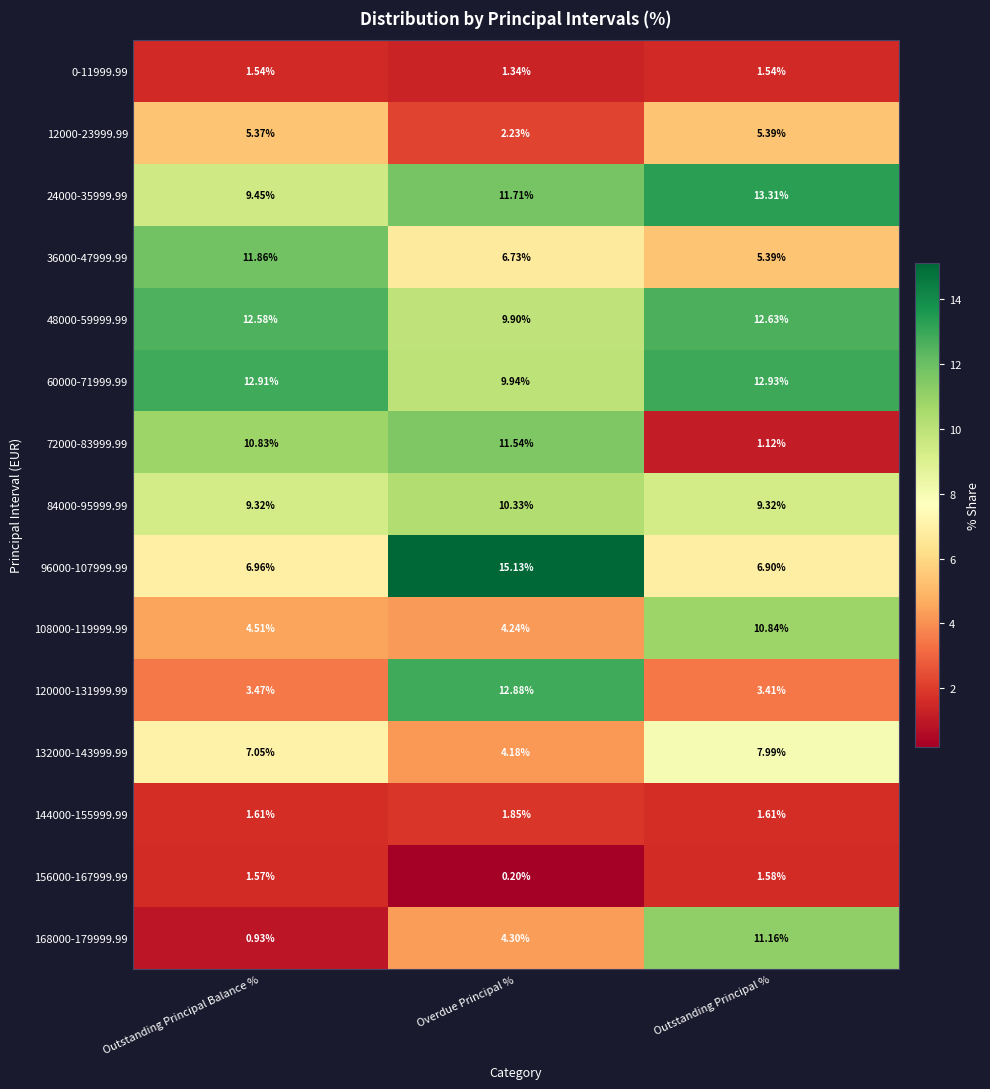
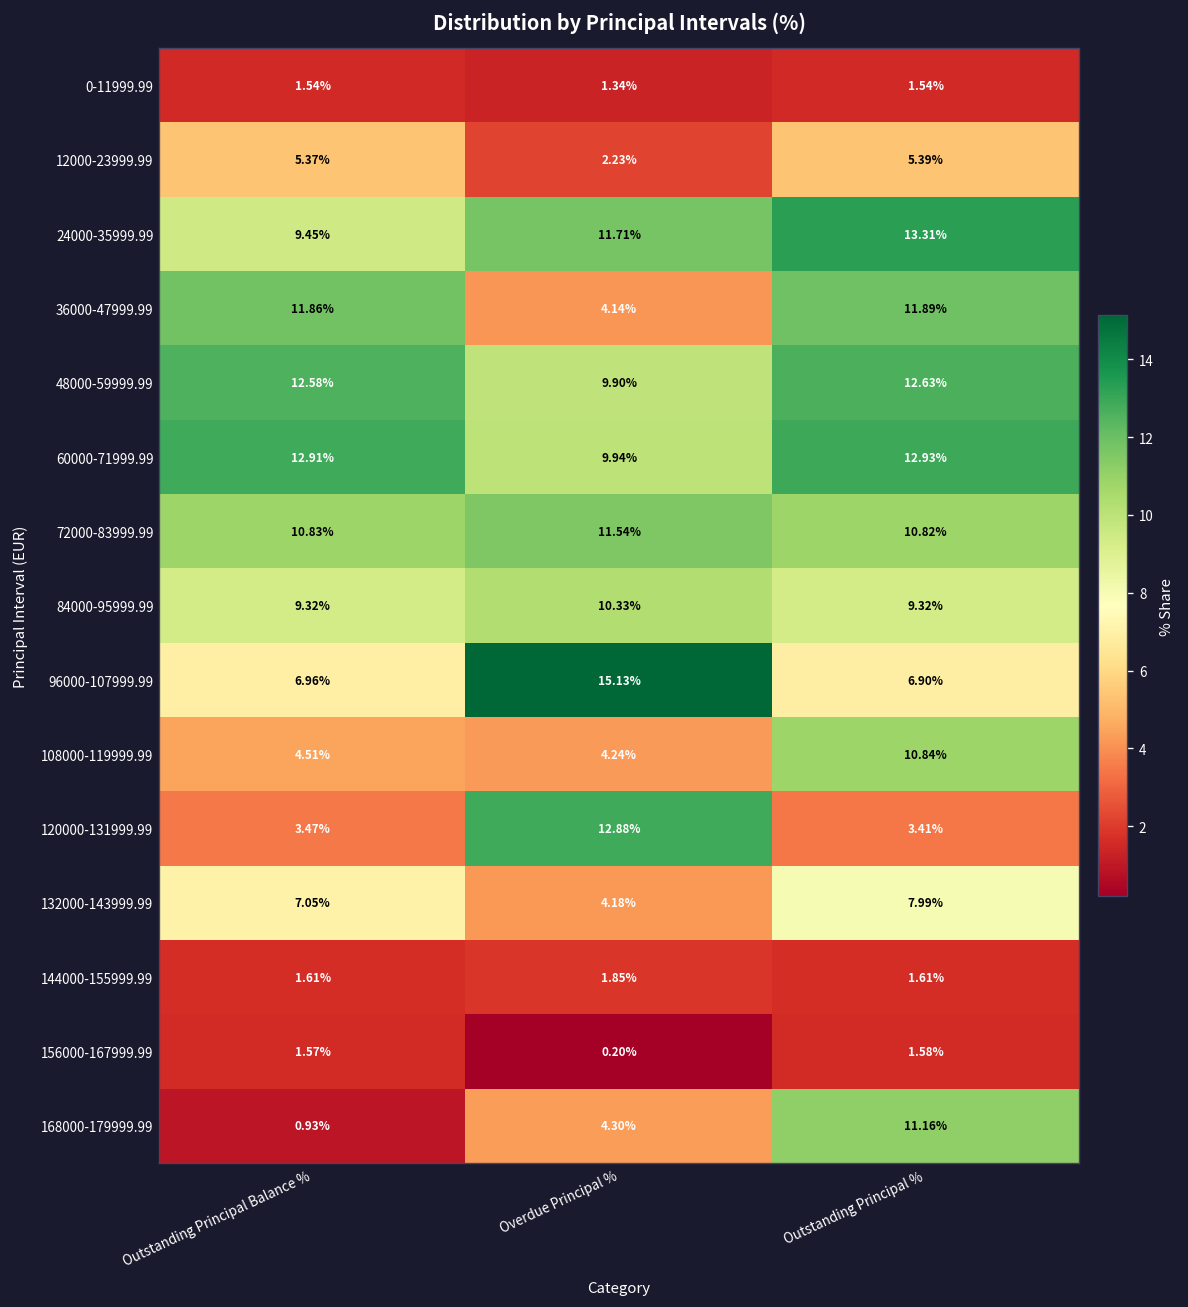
  {
    "0-11999.99": {
      "Outstanding Principal Balance %": "1.54%",
      "Overdue Principal %": "1.34%",
      "Outstanding Principal %": "1.54%"
    },
    "12000-23999.99": {
      "Outstanding Principal Balance %": "5.37%",
      "Overdue Principal %": "2.23%",
      "Outstanding Principal %": "5.39%"
    },
    "24000-35999.99": {
      "Outstanding Principal Balance %": "9.45%",
      "Overdue Principal %": "11.71%",
      "Outstanding Principal %": "13.31%"
    },
    "36000-47999.99": {
      "Outstanding Principal Balance %": "11.86%",
-     "Overdue Principal %": "6.73%",
-     "Outstanding Principal %": "5.39%"
+     "Overdue Principal %": "4.14%",
+     "Outstanding Principal %": "11.89%"
    },
    "48000-59999.99": {
      "Outstanding Principal Balance %": "12.58%",
      "Overdue Principal %": "9.90%",
      "Outstanding Principal %": "12.63%"
    },
    "60000-71999.99": {
      "Outstanding Principal Balance %": "12.91%",
      "Overdue Principal %": "9.94%",
      "Outstanding Principal %": "12.93%"
    },
    "72000-83999.99": {
      "Outstanding Principal Balance %": "10.83%",
      "Overdue Principal %": "11.54%",
-     "Outstanding Principal %": "1.12%"
+     "Outstanding Principal %": "10.82%"
    },
    "84000-95999.99": {
      "Outstanding Principal Balance %": "9.32%",
      "Overdue Principal %": "10.33%",
      "Outstanding Principal %": "9.32%"
    },
    "96000-107999.99": {
      "Outstanding Principal Balance %": "6.96%",
      "Overdue Principal %": "15.13%",
      "Outstanding Principal %": "6.90%"
    },
    "108000-119999.99": {
      "Outstanding Principal Balance %": "4.51%",
      "Overdue Principal %": "4.24%",
      "Outstanding Principal %": "10.84%"
    },
    "120000-131999.99": {
      "Outstanding Principal Balance %": "3.47%",
      "Overdue Principal %": "12.88%",
      "Outstanding Principal %": "3.41%"
    },
    "132000-143999.99": {
      "Outstanding Principal Balance %": "7.05%",
      "Overdue Principal %": "4.18%",
      "Outstanding Principal %": "7.99%"
    },
    "144000-155999.99": {
      "Outstanding Principal Balance %": "1.61%",
      "Overdue Principal %": "1.85%",
      "Outstanding Principal %": "1.61%"
    },
    "156000-167999.99": {
      "Outstanding Principal Balance %": "1.57%",
      "Overdue Principal %": "0.20%",
      "Outstanding Principal %": "1.58%"
    },
    "168000-179999.99": {
      "Outstanding Principal Balance %": "0.93%",
      "Overdue Principal %": "4.30%",
      "Outstanding Principal %": "11.16%"
    }
  }
